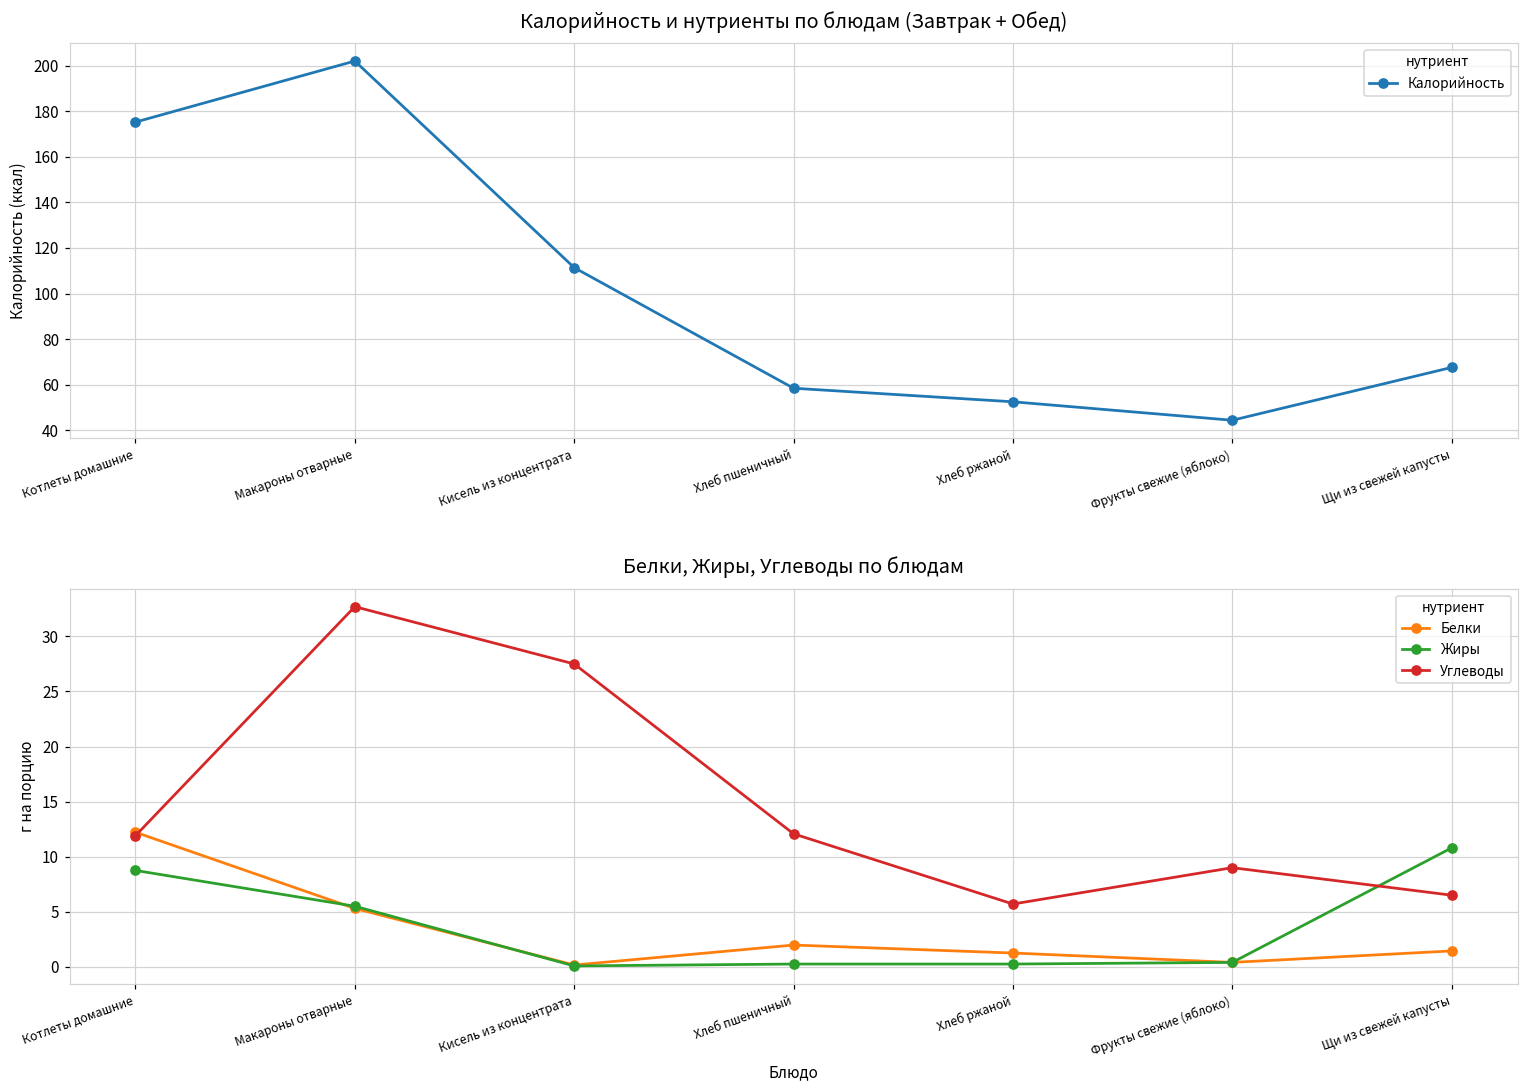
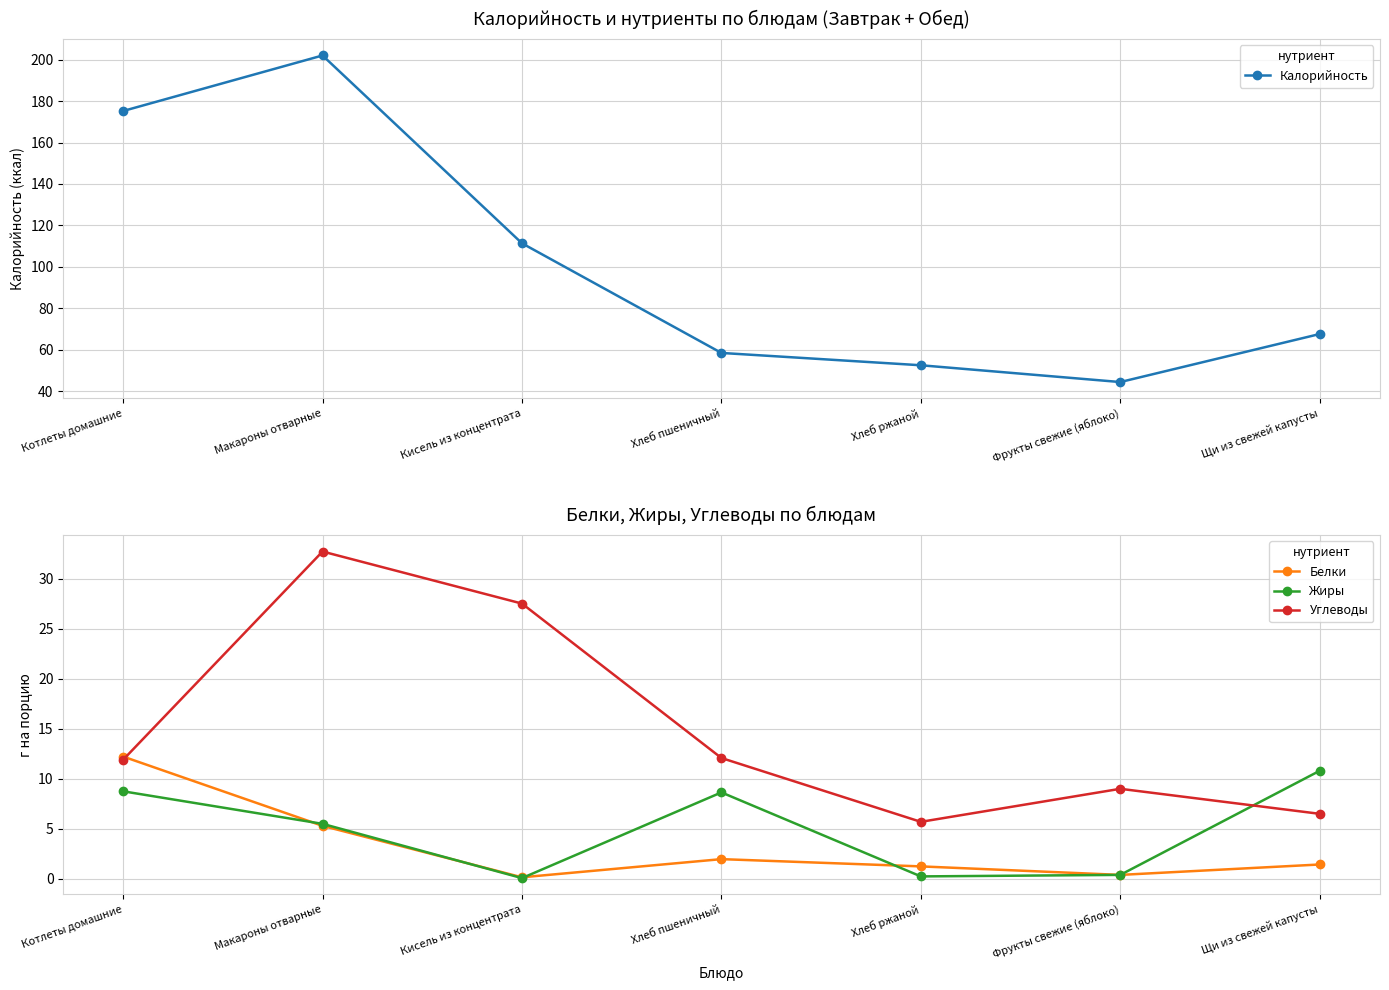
  {
    "Калорийность и нутриенты по блюдам (Завтрак + Обед)": {
      "Котлеты домашние": 175,
      "Макароны отварные": 202,
      "Кисель из концентрата": 111,
      "Хлеб пшеничный": 58,
      "Хлеб ржаной": 53,
      "Фрукты свежие (яблоко)": 44,
      "Щи из свежей капусты": 68
    },
    "Белки, Жиры, Углеводы по блюдам": {
      "Белки": {
        "Котлеты домашние": 12.2,
        "Хлеб пшеничный": 2.0,
        "Хлеб ржаной": 1.3,
        "Щи из свежей капусты": 1.4
      },
      "Жиры": {
        "Котлеты домашние": 8.8,
-       "Хлеб пшеничный": 0.3,
+       "Хлеб пшеничный": 8.6,
        "Хлеб ржаной": 0.3,
        "Щи из свежей капусты": 10.8
      },
      "Углеводы": {
        "Котлеты домашние": 11.9,
        "Макароны отварные": 32.7,
        "Кисель из концентрата": 27.5,
        "Хлеб пшеничный": 12.1,
        "Хлеб ржаной": 5.7,
        "Фрукты свежие (яблоко)": 9.0,
        "Щи из свежей капусты": 6.5
      }
    }
  }
